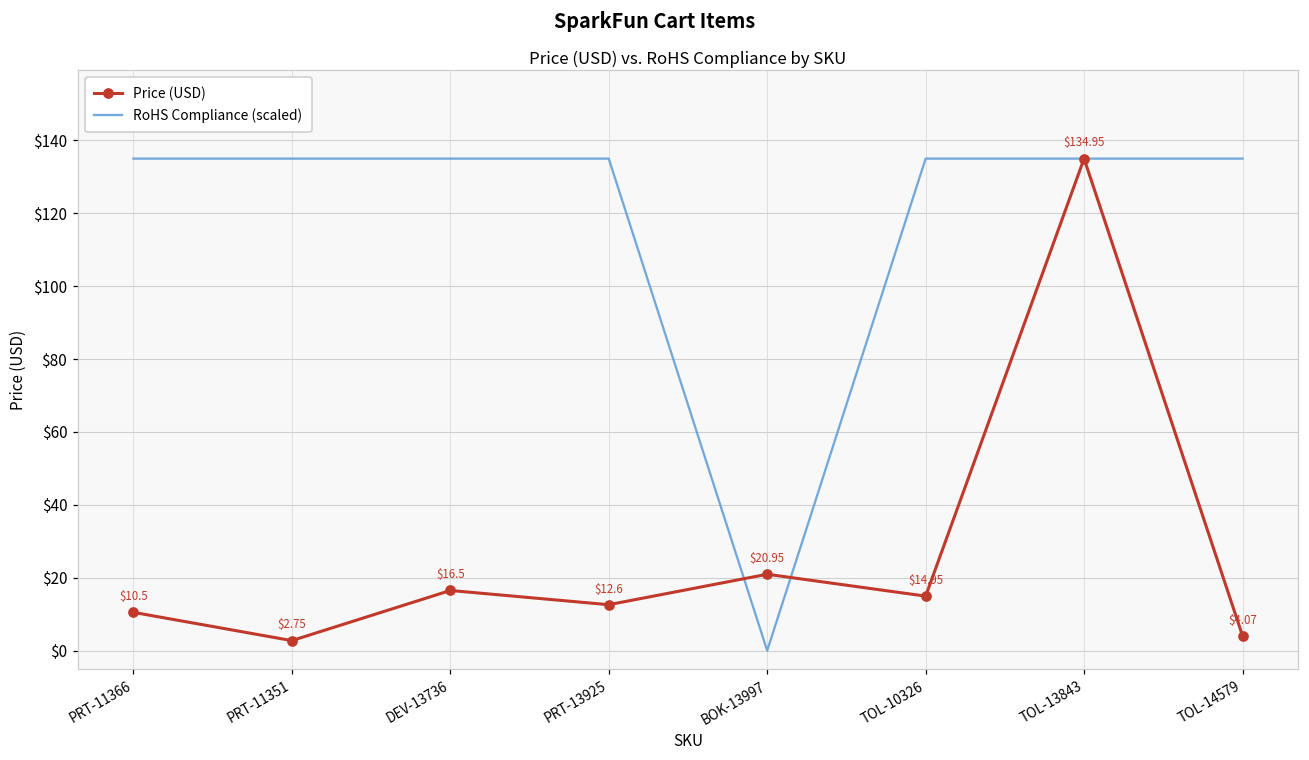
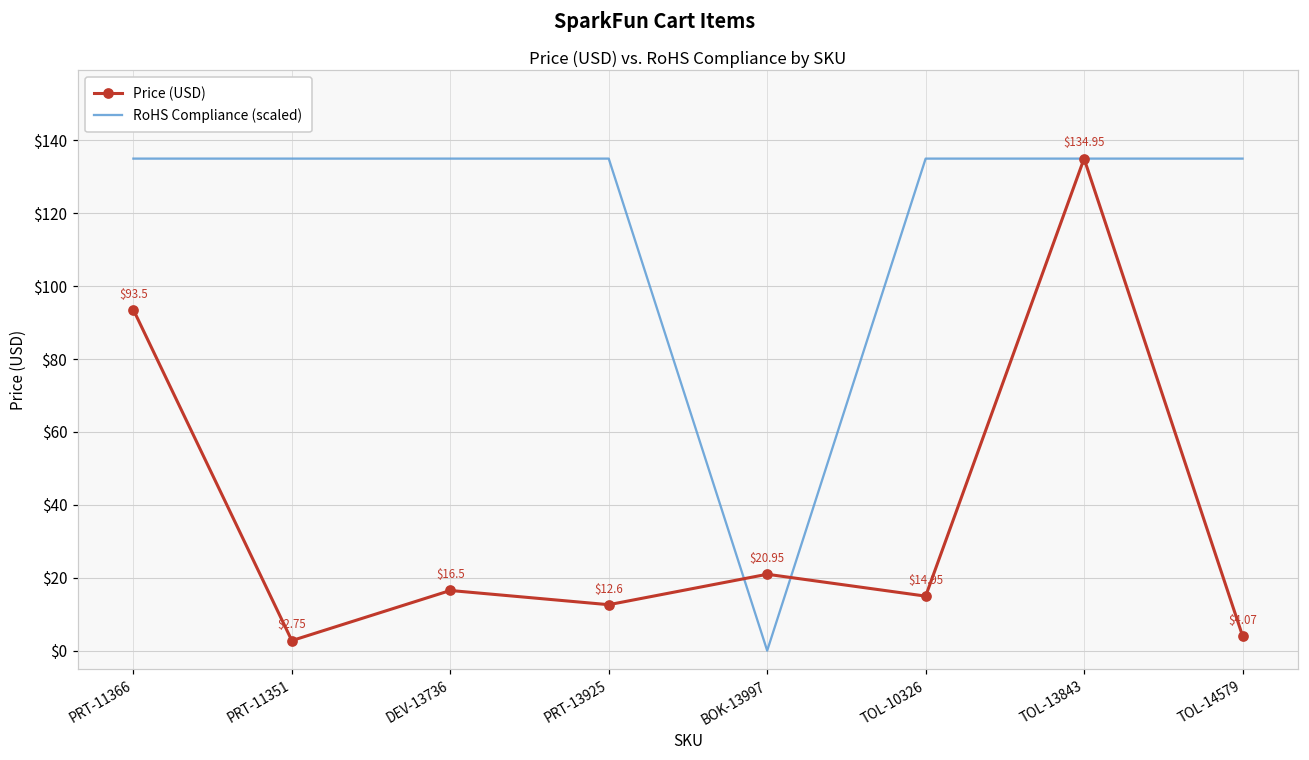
  {
    "Price (USD)": {
-     "PRT-11366": "$10.5",
+     "PRT-11366": "$93.5",
      "PRT-11351": "$2.75",
      "DEV-13736": "$16.5",
      "PRT-13925": "$12.6",
      "BOK-13997": "$20.95",
      "TOL-10326": "$14.95",
      "TOL-14579": "$4.07"
    },
    "RoHS Compliance (scaled)": {
      "PRT-11366": "$135",
      "PRT-11351": "$135",
      "DEV-13736": "$135",
      "PRT-13925": "$135",
      "BOK-13997": "$0",
      "TOL-10326": "$135",
      "TOL-14579": "$135"
    }
  }
